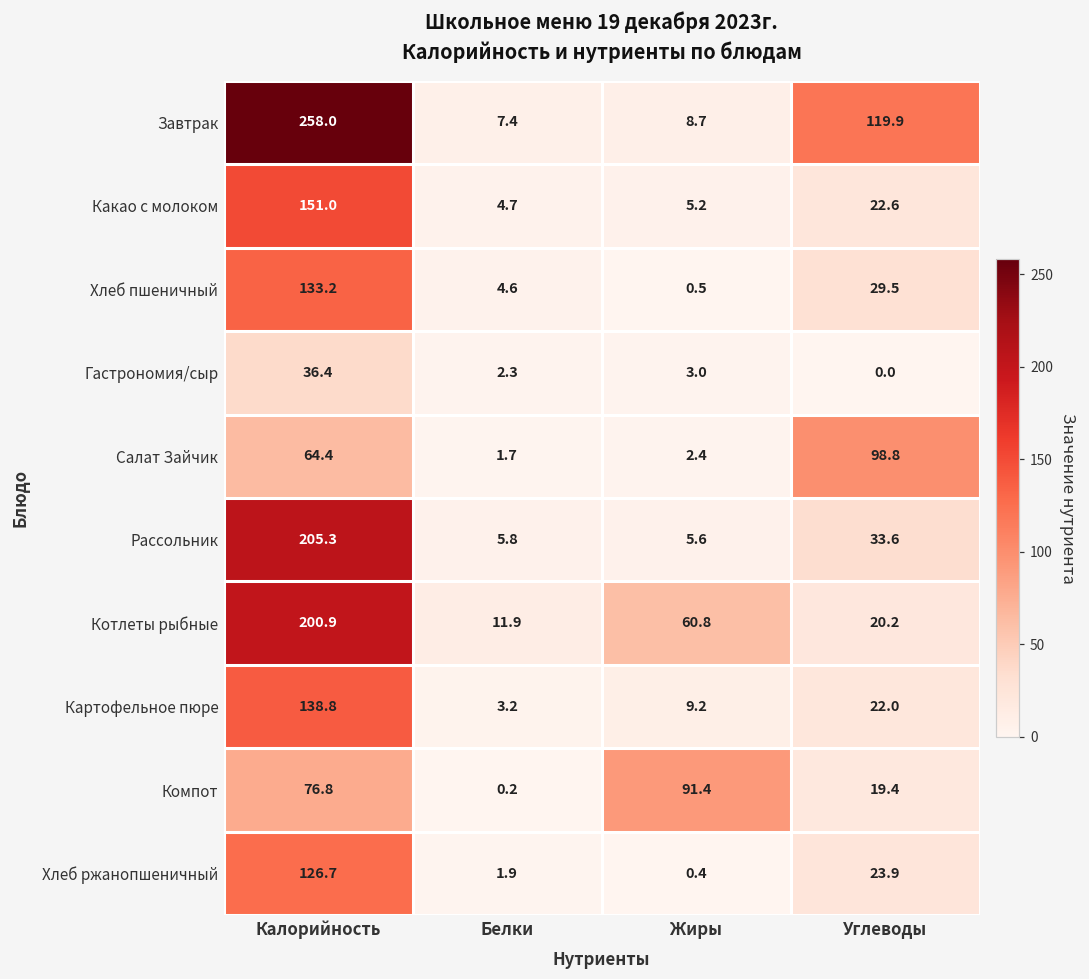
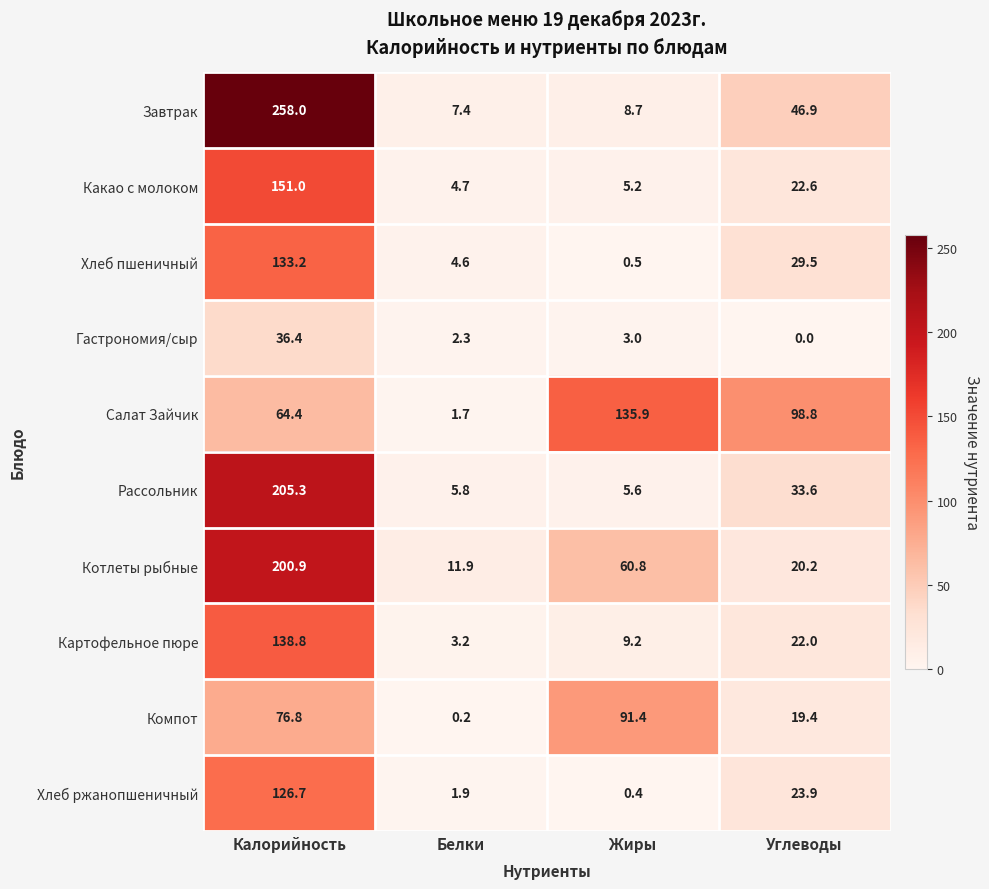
  {
    "Завтрак": {
-     "Углеводы": 119.9
+     "Углеводы": 46.9
    },
    "Салат Зайчик": {
-     "Жиры": 2.4
+     "Жиры": 135.9
    }
  }
